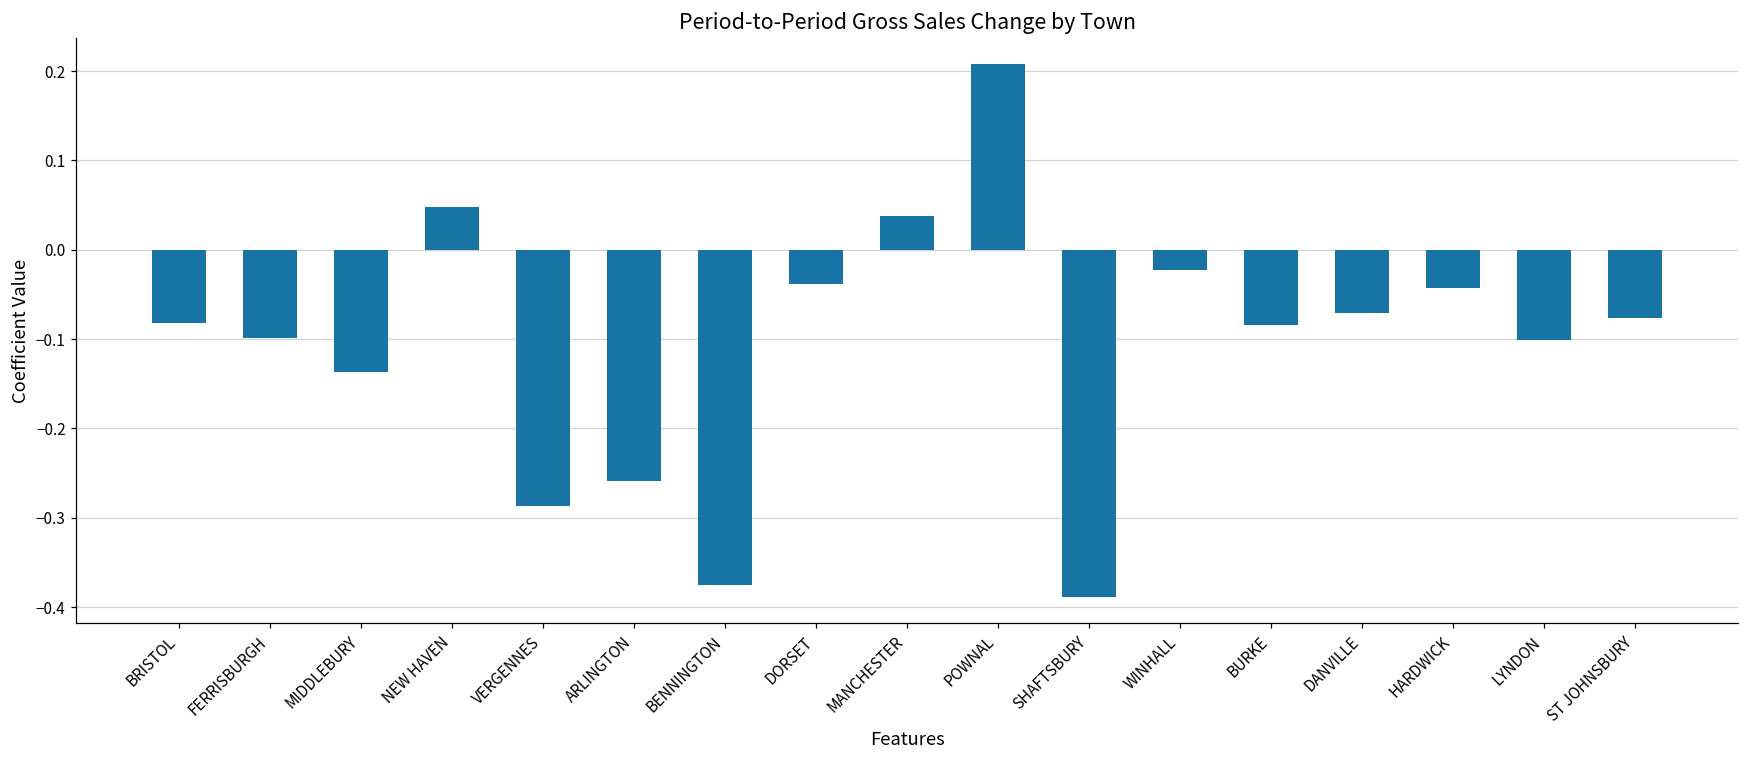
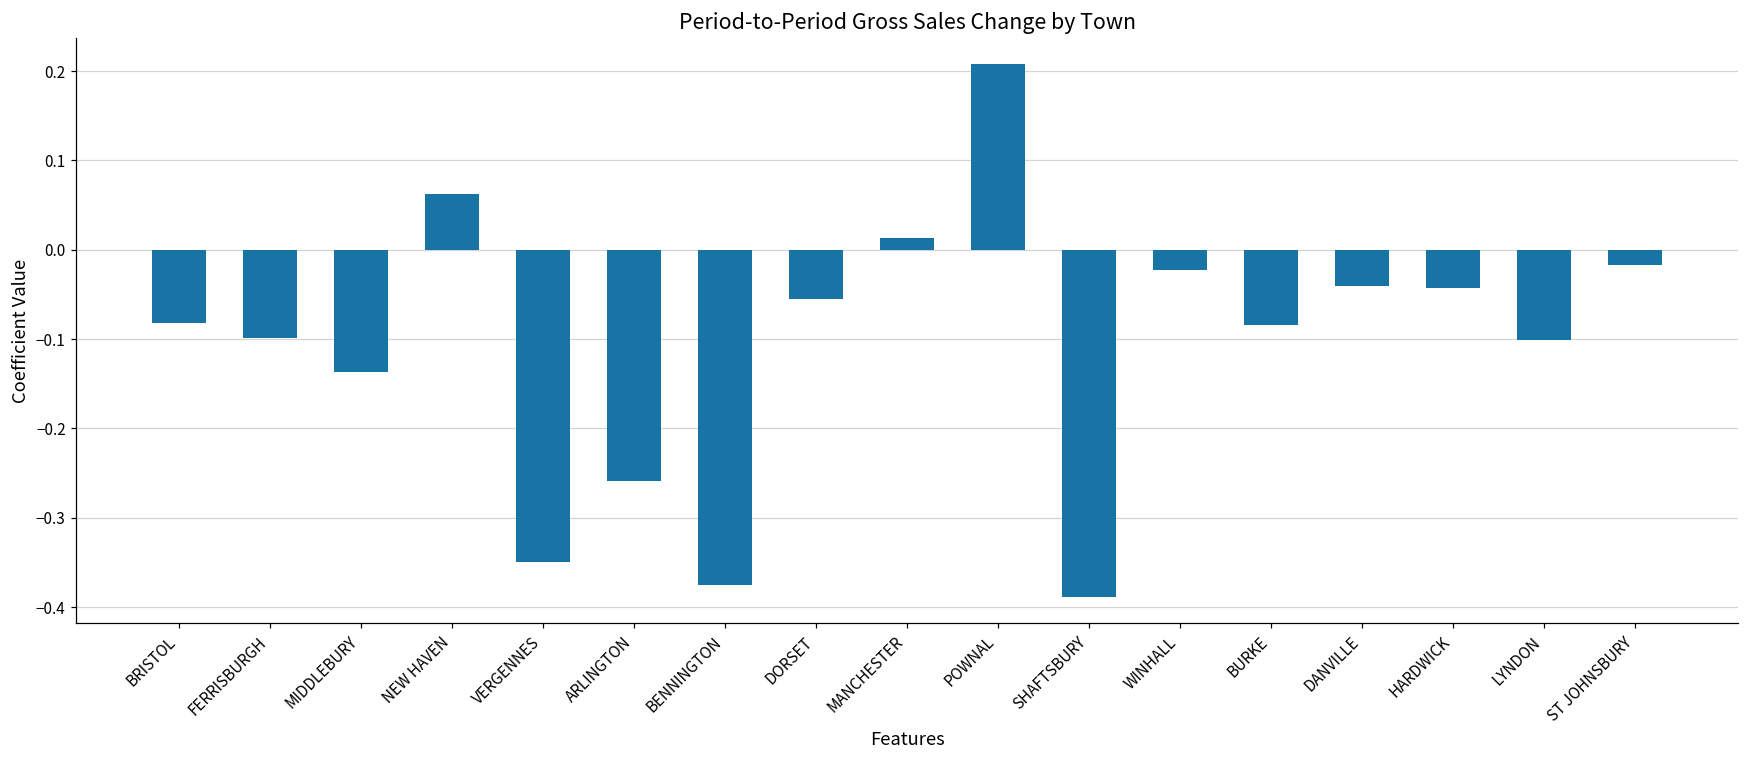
  {
    "BRISTOL": -0.08,
    "FERRISBURGH": -0.10,
    "MIDDLEBURY": -0.14,
-   "NEW HAVEN": 0.05,
-   "VERGENNES": -0.29,
+   "NEW HAVEN": 0.06,
+   "VERGENNES": -0.35,
    "ARLINGTON": -0.26,
    "BENNINGTON": -0.38,
-   "DORSET": -0.04,
-   "MANCHESTER": 0.04,
+   "DORSET": -0.06,
+   "MANCHESTER": 0.01,
    "POWNAL": 0.21,
    "SHAFTSBURY": -0.39,
    "WINHALL": -0.02,
    "BURKE": -0.08,
-   "DANVILLE": -0.07,
+   "DANVILLE": -0.04,
    "HARDWICK": -0.04,
    "LYNDON": -0.10,
-   "ST JOHNSBURY": -0.08
+   "ST JOHNSBURY": -0.02
  }
